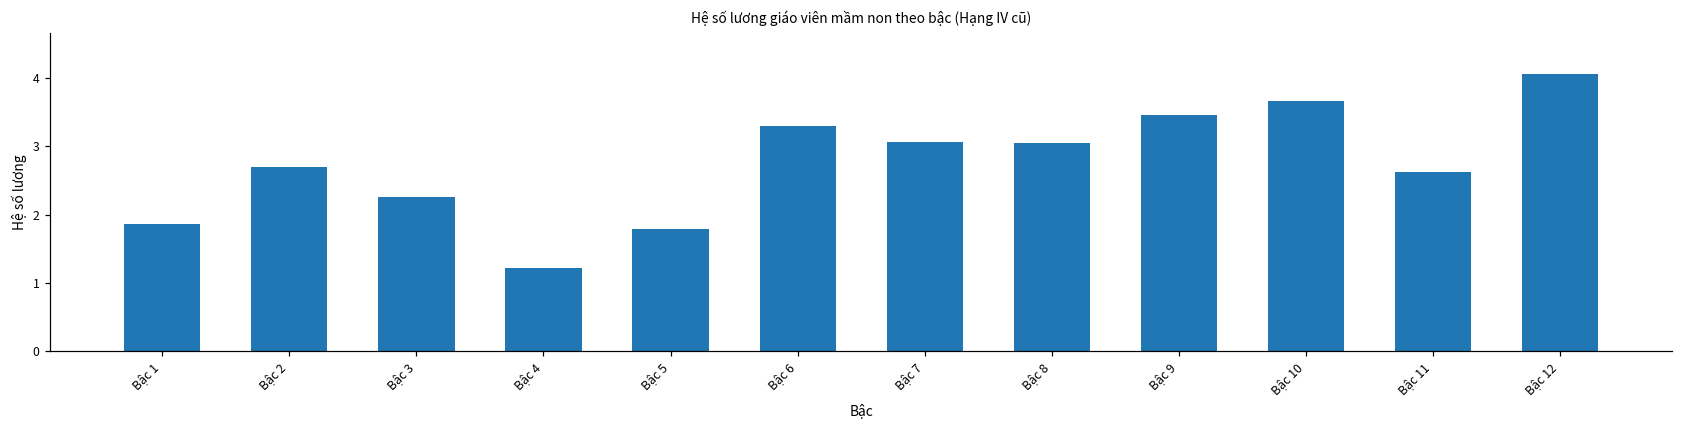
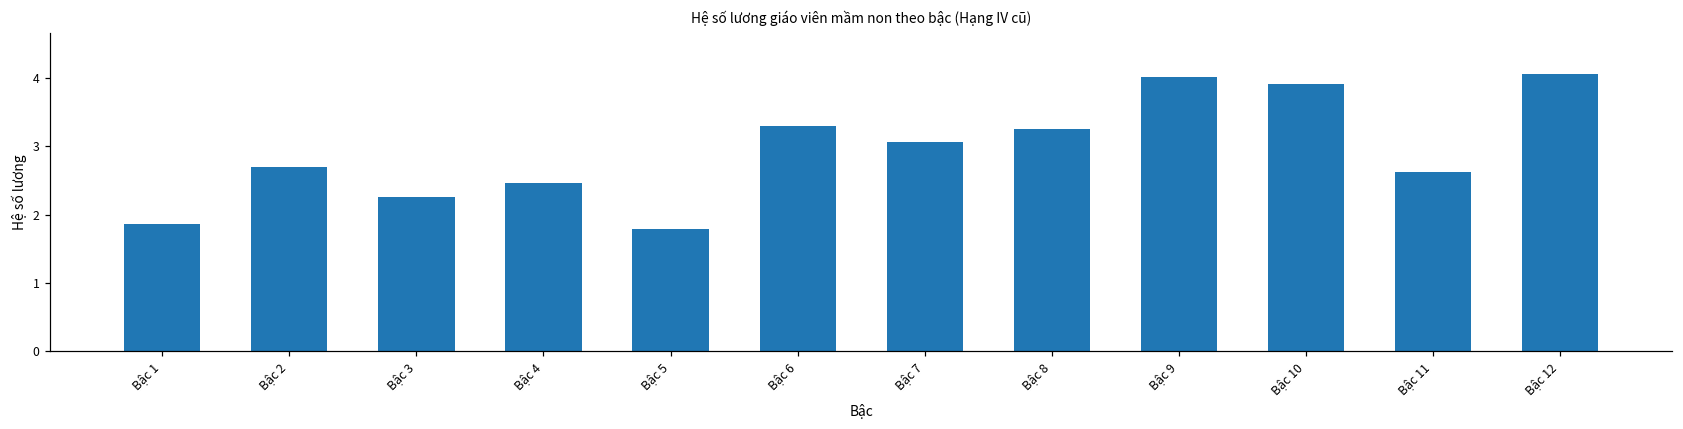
  {
    "Bậc 1": 1.9,
    "Bậc 2": 2.7,
    "Bậc 3": 2.3,
-   "Bậc 4": 1.2,
+   "Bậc 4": 2.5,
    "Bậc 5": 1.8,
    "Bậc 6": 3.3,
    "Bậc 7": 3.1,
-   "Bậc 8": 3.1,
-   "Bậc 9": 3.5,
-   "Bậc 10": 3.7,
+   "Bậc 8": 3.3,
+   "Bậc 9": 4.0,
+   "Bậc 10": 3.9,
    "Bậc 11": 2.6,
    "Bậc 12": 4.1
  }
